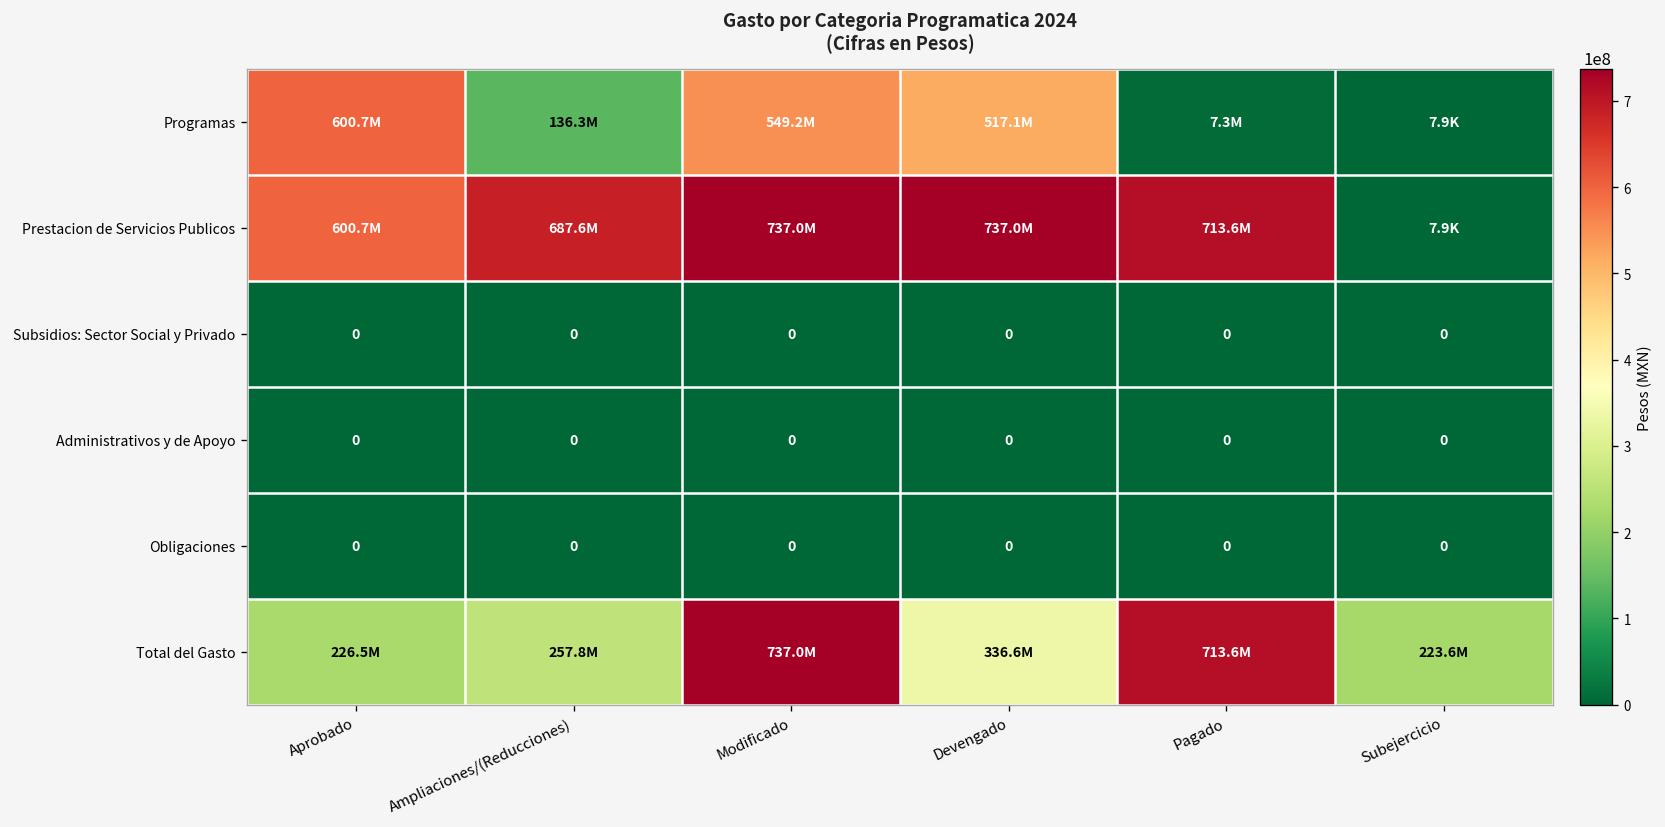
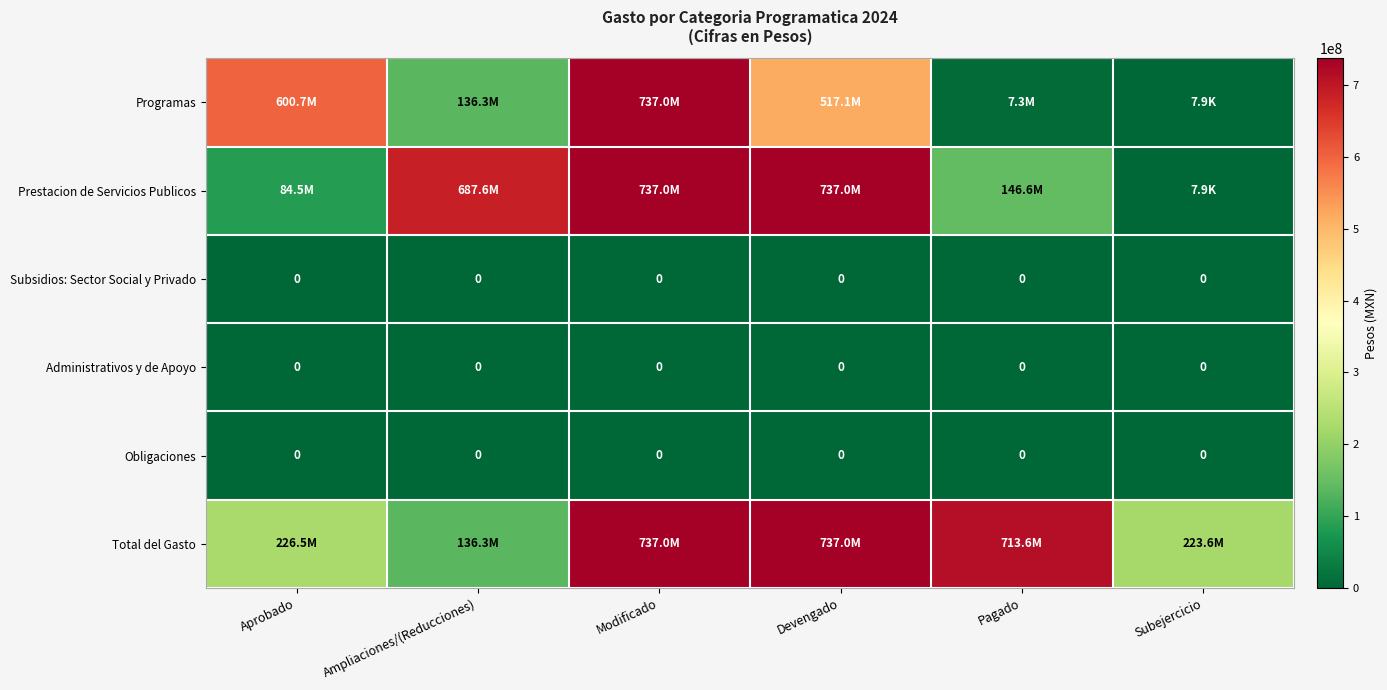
  {
    "Programas": {
      "Aprobado": "600.7M",
      "Ampliaciones/(Reducciones)": "136.3M",
-     "Modificado": "549.2M",
+     "Modificado": "737.0M",
      "Devengado": "517.1M",
      "Pagado": "7.3M",
      "Subejercicio": "7.9K"
    },
    "Prestacion de Servicios Publicos": {
-     "Aprobado": "600.7M",
+     "Aprobado": "84.5M",
      "Ampliaciones/(Reducciones)": "687.6M",
      "Modificado": "737.0M",
      "Devengado": "737.0M",
-     "Pagado": "713.6M",
+     "Pagado": "146.6M",
      "Subejercicio": "7.9K"
    },
    "Subsidios: Sector Social y Privado": {
      "Aprobado": "0",
      "Ampliaciones/(Reducciones)": "0",
      "Modificado": "0",
      "Devengado": "0",
      "Pagado": "0",
      "Subejercicio": "0"
    },
    "Administrativos y de Apoyo": {
      "Aprobado": "0",
      "Ampliaciones/(Reducciones)": "0",
      "Modificado": "0",
      "Devengado": "0",
      "Pagado": "0",
      "Subejercicio": "0"
    },
    "Obligaciones": {
      "Aprobado": "0",
      "Ampliaciones/(Reducciones)": "0",
      "Modificado": "0",
      "Devengado": "0",
      "Pagado": "0",
      "Subejercicio": "0"
    },
    "Total del Gasto": {
      "Aprobado": "226.5M",
-     "Ampliaciones/(Reducciones)": "257.8M",
+     "Ampliaciones/(Reducciones)": "136.3M",
      "Modificado": "737.0M",
-     "Devengado": "336.6M",
+     "Devengado": "737.0M",
      "Pagado": "713.6M",
      "Subejercicio": "223.6M"
    }
  }
